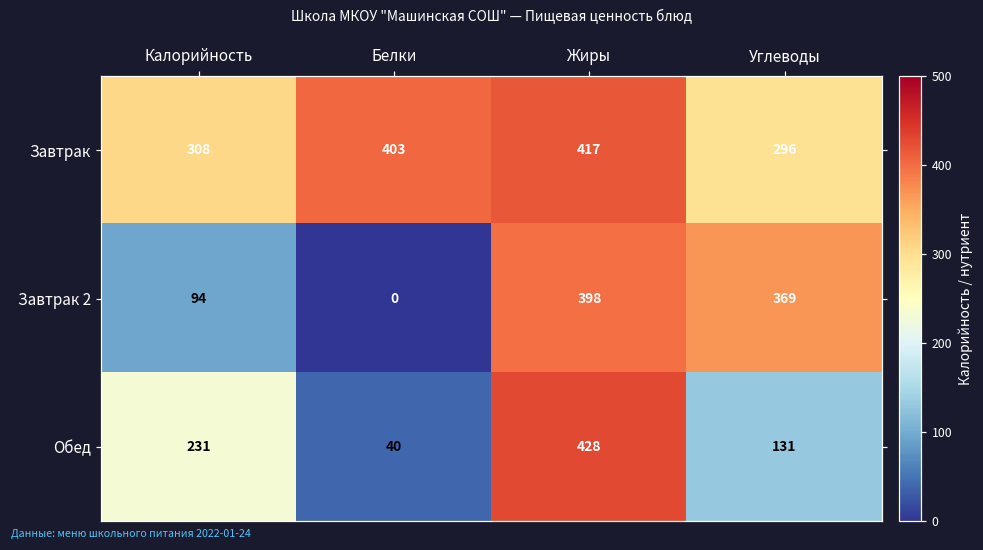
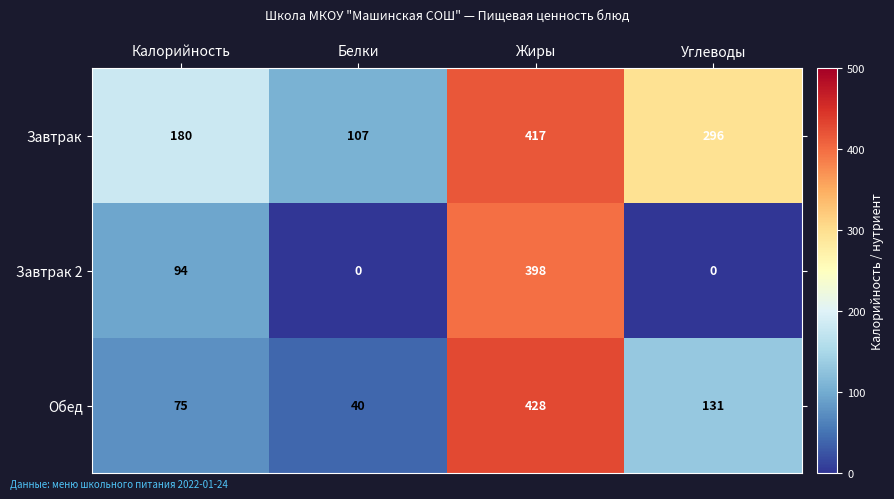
  {
    "Завтрак": {
-     "Калорийность": 308,
-     "Белки": 403,
+     "Калорийность": 180,
+     "Белки": 107,
      "Жиры": 417,
      "Углеводы": 296
    },
    "Завтрак 2": {
      "Калорийность": 94,
      "Белки": 0,
      "Жиры": 398,
-     "Углеводы": 369
+     "Углеводы": 0
    },
    "Обед": {
-     "Калорийность": 231,
+     "Калорийность": 75,
      "Белки": 40,
      "Жиры": 428,
      "Углеводы": 131
    }
  }
